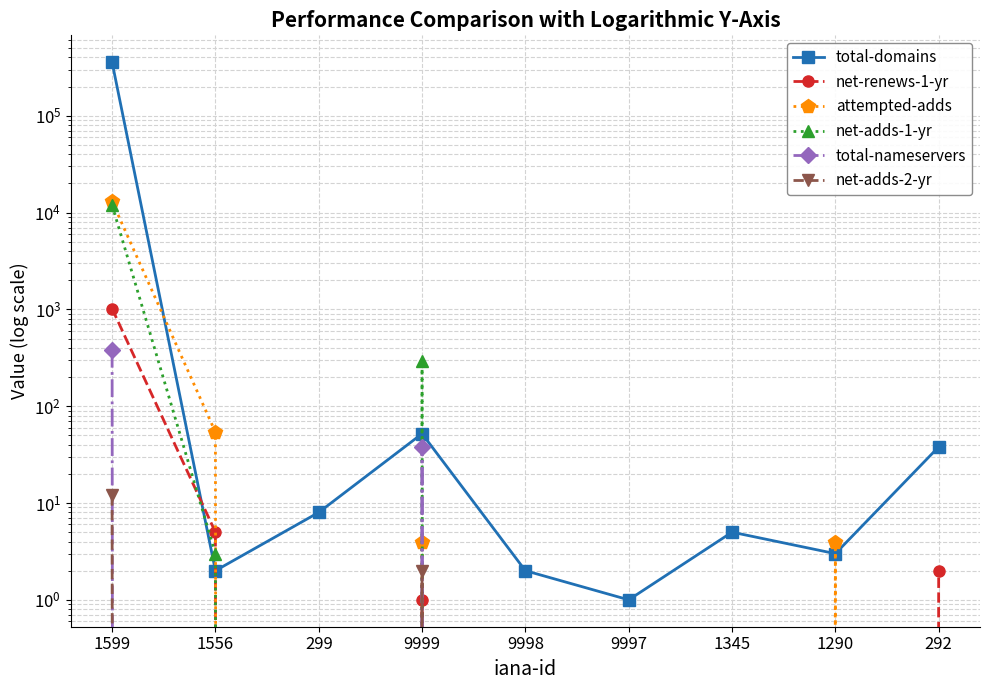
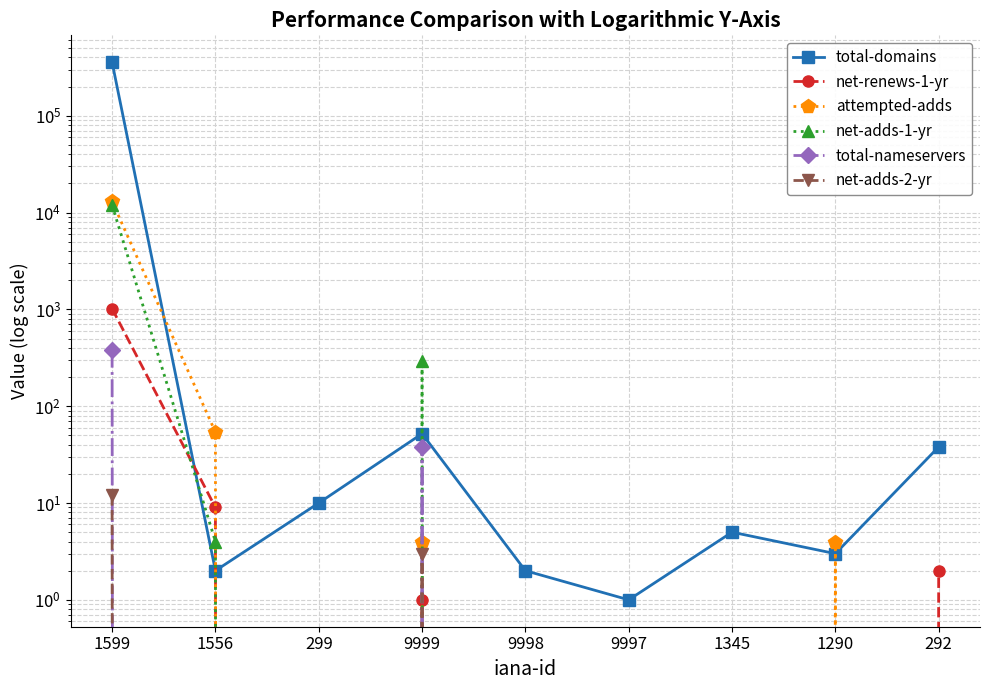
  {
    "total-domains": {
      "1599": 360000,
      "1556": 2,
-     "299": 8,
+     "299": 10,
      "9999": 50,
      "9998": 2,
      "9997": 1,
      "1345": 5,
      "1290": 3,
      "292": 38
    },
    "net-renews-1-yr": {
      "1599": 1000,
-     "1556": 5,
+     "1556": 9,
      "9999": 1,
      "292": 2
    },
    "attempted-adds": {
      "1599": 13000,
      "1556": 50,
      "9999": 4,
      "1290": 4
    },
    "net-adds-1-yr": {
      "1599": 12000,
-     "1556": 3,
+     "1556": 4,
      "9999": 290
    },
    "total-nameservers": {
      "1599": 380,
      "9999": 38
    },
    "net-adds-2-yr": {
      "1599": 12,
-     "9999": 2
+     "9999": 3
    }
  }
